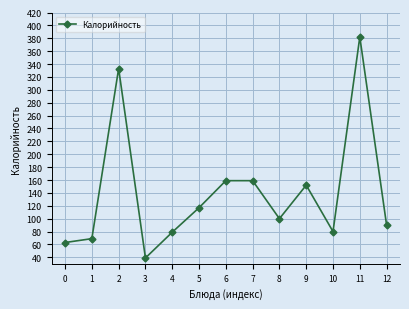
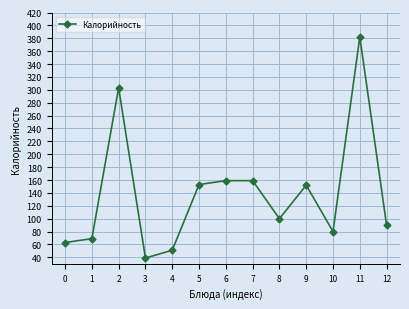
  {
    "0": 60,
    "1": 70,
-   "2": 330,
+   "2": 300,
    "3": 40,
-   "4": 80,
-   "5": 120,
+   "4": 50,
+   "5": 150,
    "6": 160,
    "7": 160,
    "8": 100,
    "9": 150,
    "10": 80,
    "11": 380,
    "12": 90
  }
